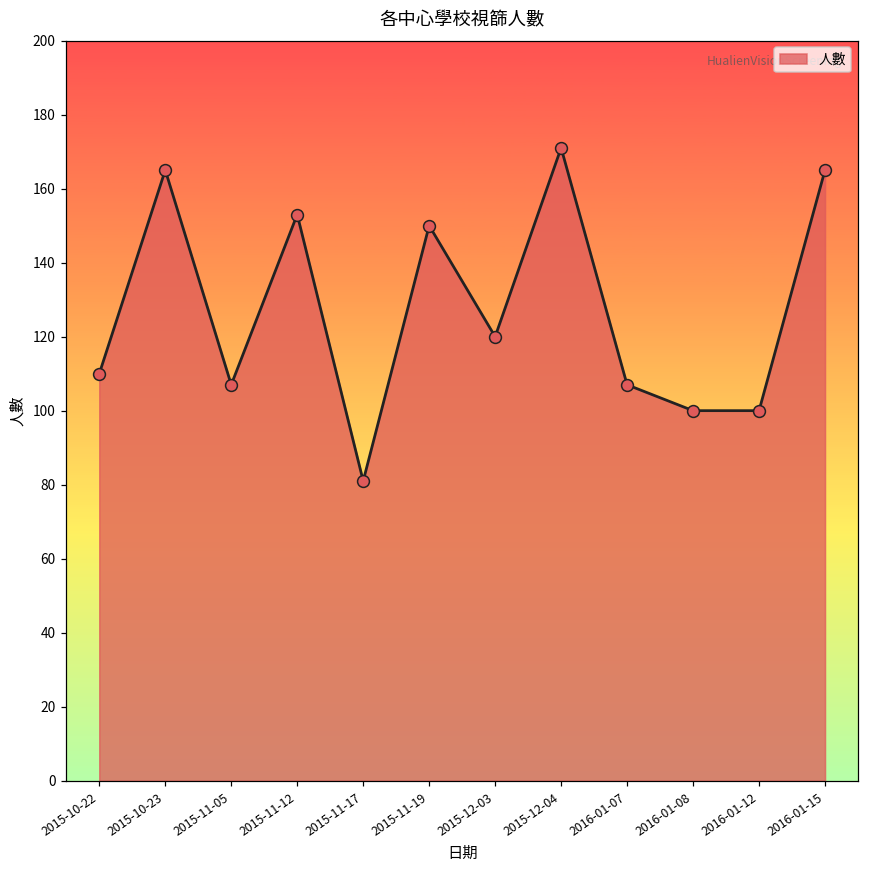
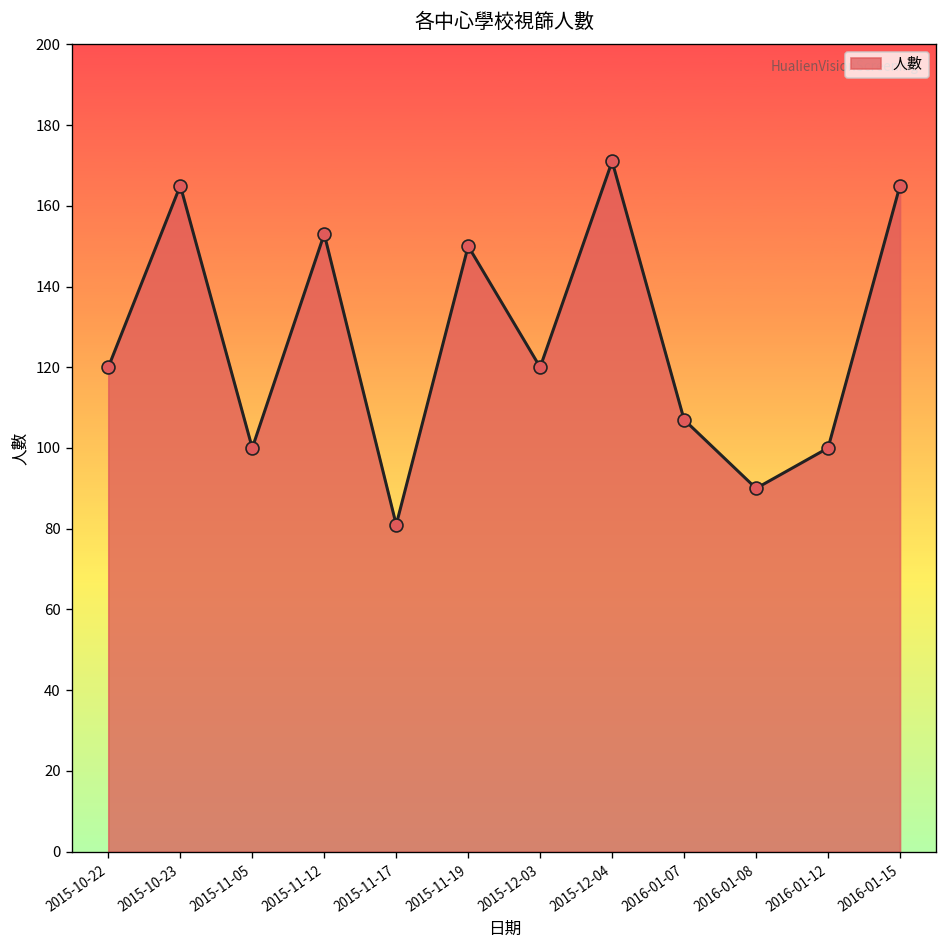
  {
-   "2015-10-22": 110,
+   "2015-10-22": 120,
    "2015-10-23": 165,
-   "2015-11-05": 107,
+   "2015-11-05": 100,
    "2015-11-12": 153,
    "2015-11-17": 81,
    "2015-11-19": 150,
    "2015-12-03": 120,
    "2015-12-04": 171,
    "2016-01-07": 107,
-   "2016-01-08": 100,
+   "2016-01-08": 90,
    "2016-01-12": 100,
    "2016-01-15": 165
  }
